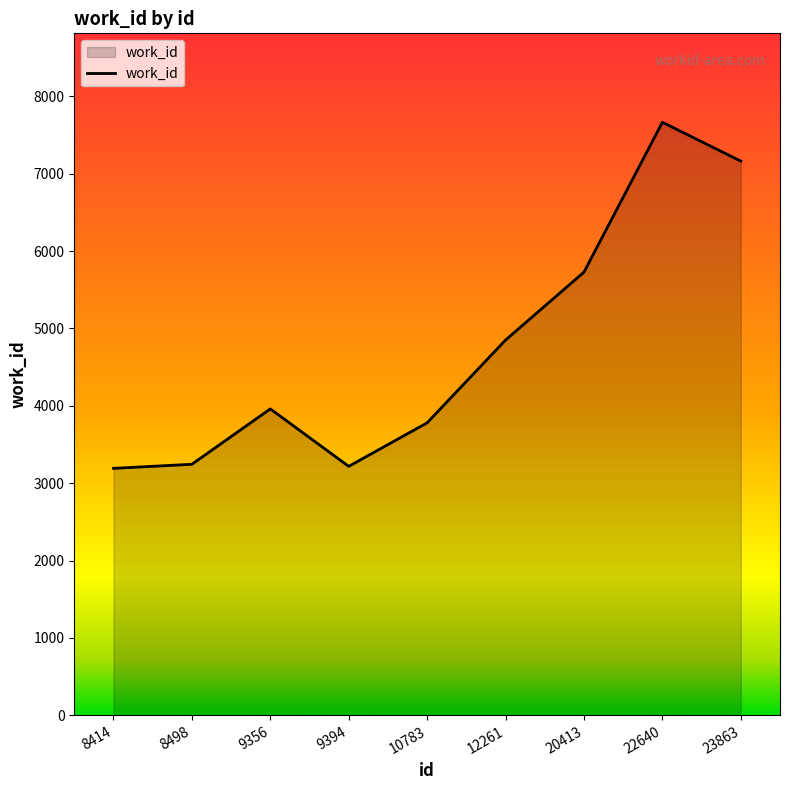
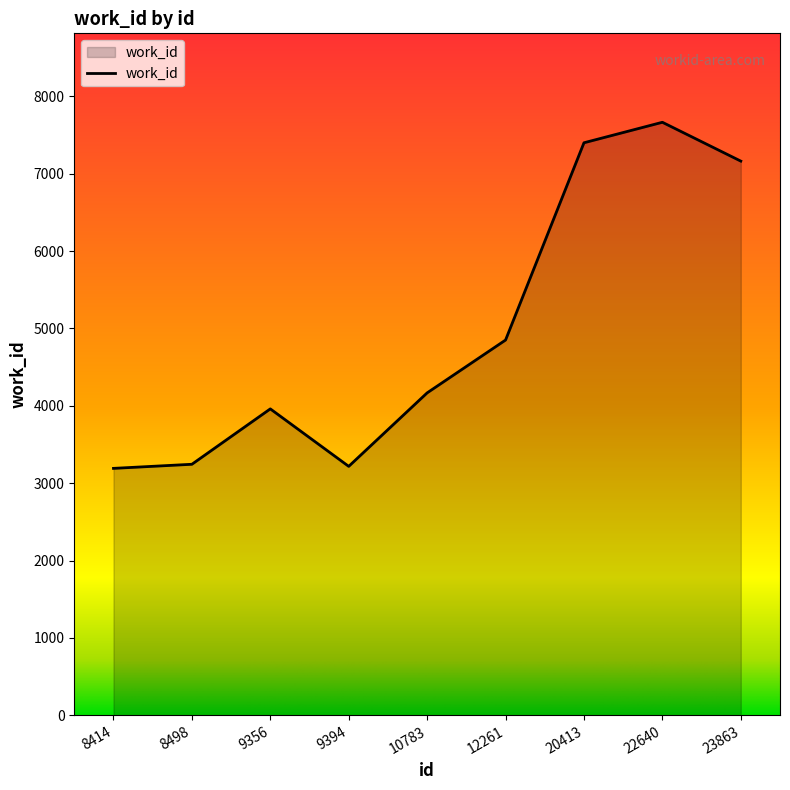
  {
    "8414": 3200,
    "8498": 3200,
    "9356": 4000,
    "9394": 3200,
-   "10783": 3800,
+   "10783": 4200,
    "12261": 4900,
-   "20413": 5700,
+   "20413": 7400,
    "22640": 7700,
    "23863": 7200
  }
